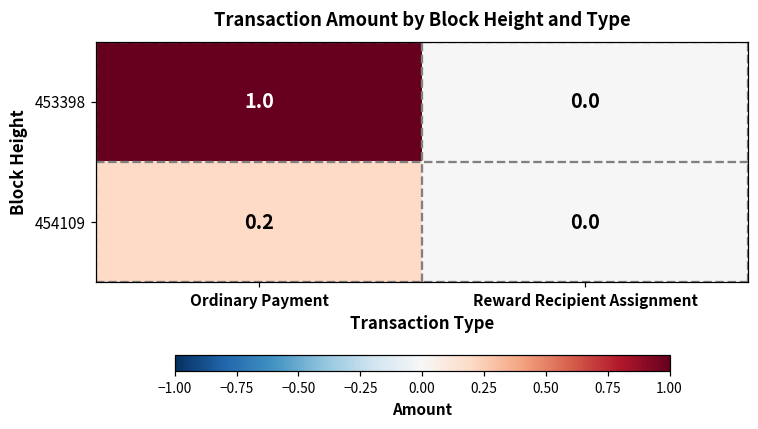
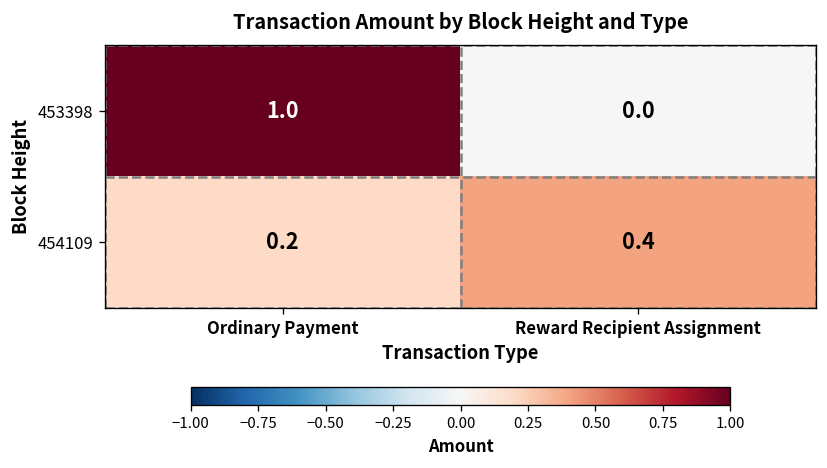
  {
    "453398": {
      "Ordinary Payment": 1.0,
      "Reward Recipient Assignment": 0.0
    },
    "454109": {
      "Ordinary Payment": 0.2,
-     "Reward Recipient Assignment": 0.0
+     "Reward Recipient Assignment": 0.4
    }
  }
